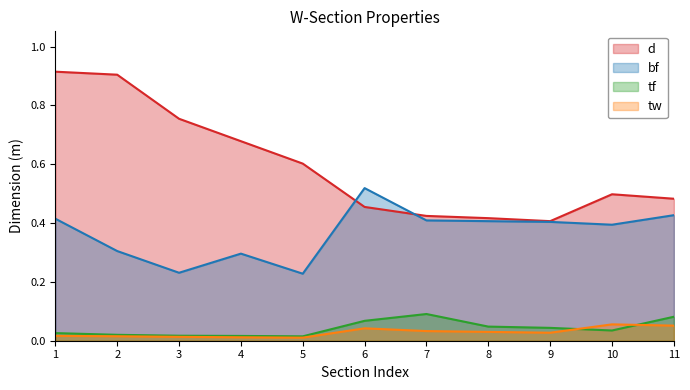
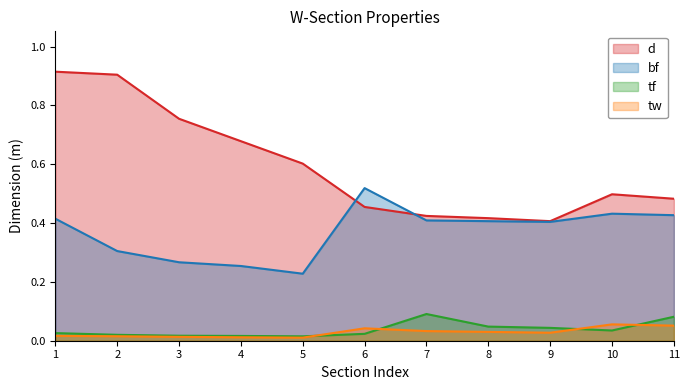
  {
    "bf": {
      "1": 0.41,
      "2": 0.30,
-     "3": 0.23,
-     "4": 0.30,
+     "3": 0.27,
+     "4": 0.25,
      "5": 0.23,
      "6": 0.52,
      "7": 0.41,
      "8": 0.41,
-     "10": 0.39,
+     "10": 0.43,
      "11": 0.43
    },
    "tf": {
      "1": 0.03,
-     "6": 0.07,
+     "6": 0.02,
      "7": 0.09,
      "8": 0.05,
      "9": 0.04,
      "10": 0.03,
      "11": 0.08
    }
  }
